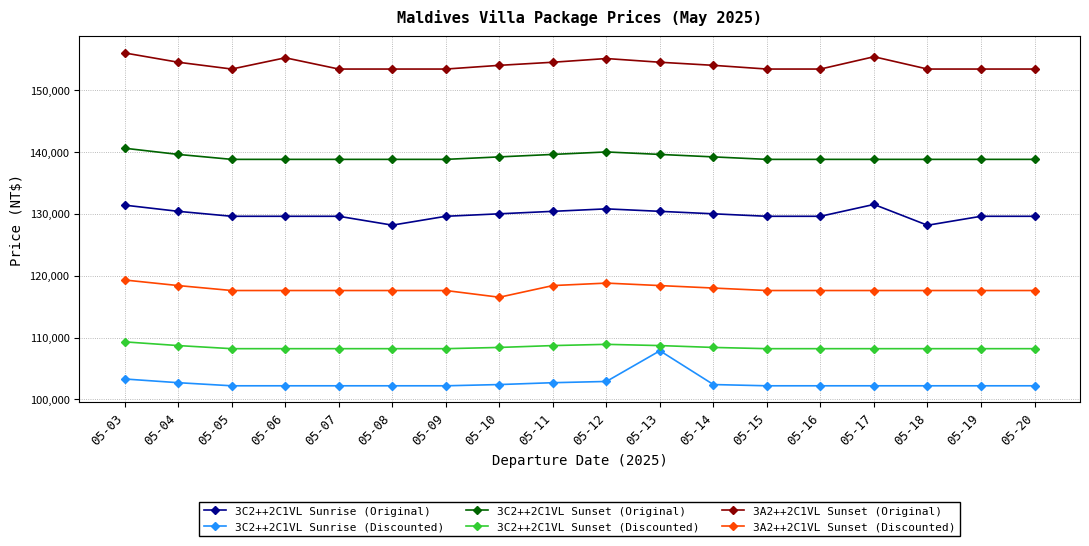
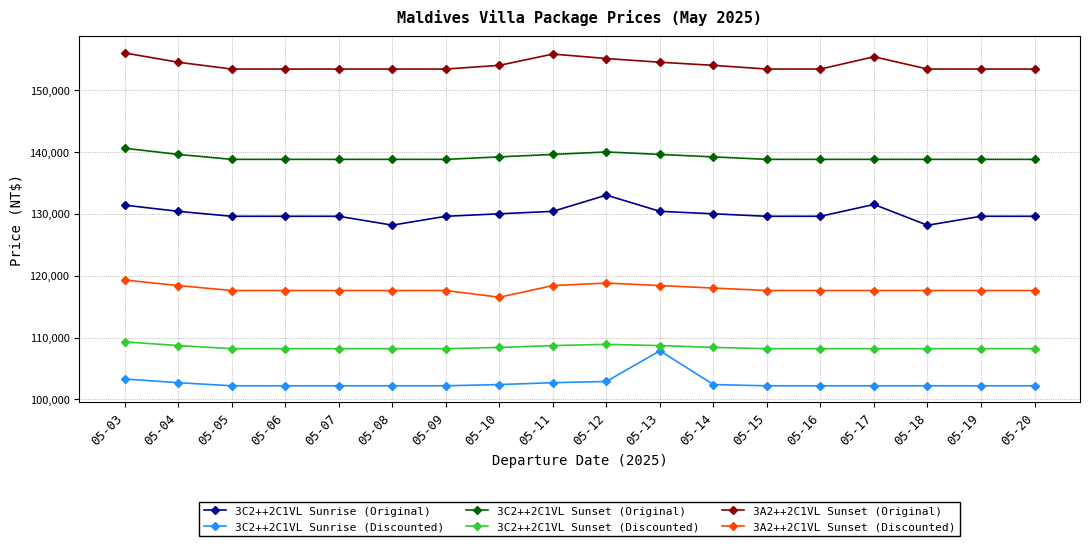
  {
    "3C2++2C1VL Sunrise (Original)": {
      "05-03": "131,000",
      "05-04": "130,000",
      "05-05": "130,000",
      "05-06": "130,000",
      "05-07": "130,000",
      "05-08": "128,000",
      "05-09": "130,000",
      "05-10": "130,000",
      "05-11": "130,000",
-     "05-12": "131,000",
+     "05-12": "133,000",
      "05-13": "130,000",
      "05-14": "130,000",
      "05-15": "130,000",
      "05-16": "130,000",
      "05-17": "132,000",
      "05-18": "128,000",
      "05-19": "130,000",
      "05-20": "130,000"
    },
    "3C2++2C1VL Sunrise (Discounted)": {
      "05-03": "103,000",
      "05-04": "103,000",
      "05-05": "102,000",
      "05-06": "102,000",
      "05-07": "102,000",
      "05-08": "102,000",
      "05-09": "102,000",
      "05-10": "102,000",
      "05-11": "103,000",
      "05-12": "103,000",
      "05-13": "108,000",
      "05-14": "102,000",
      "05-15": "102,000",
      "05-16": "102,000",
      "05-17": "102,000",
      "05-18": "102,000",
      "05-19": "102,000",
      "05-20": "102,000"
    },
    "3C2++2C1VL Sunset (Original)": {
      "05-03": "141,000",
      "05-04": "140,000",
      "05-05": "139,000",
      "05-06": "139,000",
      "05-07": "139,000",
      "05-08": "139,000",
      "05-09": "139,000",
      "05-10": "139,000",
      "05-11": "140,000",
      "05-12": "140,000",
      "05-13": "140,000",
      "05-14": "139,000",
      "05-15": "139,000",
      "05-16": "139,000",
      "05-17": "139,000",
      "05-18": "139,000",
      "05-19": "139,000",
      "05-20": "139,000"
    },
    "3C2++2C1VL Sunset (Discounted)": {
      "05-03": "109,000",
      "05-04": "109,000",
      "05-05": "108,000",
      "05-06": "108,000",
      "05-07": "108,000",
      "05-08": "108,000",
      "05-09": "108,000",
      "05-10": "108,000",
      "05-11": "109,000",
      "05-12": "109,000",
      "05-13": "109,000",
      "05-14": "108,000",
      "05-15": "108,000",
      "05-16": "108,000",
      "05-17": "108,000",
      "05-18": "108,000",
      "05-19": "108,000",
      "05-20": "108,000"
    },
    "3A2++2C1VL Sunset (Original)": {
      "05-03": "156,000",
      "05-04": "155,000",
      "05-05": "153,000",
-     "05-06": "155,000",
+     "05-06": "153,000",
      "05-07": "153,000",
      "05-08": "153,000",
      "05-09": "153,000",
      "05-10": "154,000",
-     "05-11": "155,000",
+     "05-11": "156,000",
      "05-12": "155,000",
      "05-13": "155,000",
      "05-14": "154,000",
      "05-15": "153,000",
      "05-16": "153,000",
      "05-17": "155,000",
      "05-18": "153,000",
      "05-19": "153,000",
      "05-20": "153,000"
    },
    "3A2++2C1VL Sunset (Discounted)": {
      "05-03": "119,000",
      "05-04": "118,000",
      "05-05": "118,000",
      "05-06": "118,000",
      "05-07": "118,000",
      "05-08": "118,000",
      "05-09": "118,000",
      "05-10": "117,000",
      "05-11": "118,000",
      "05-12": "119,000",
      "05-13": "118,000",
      "05-14": "118,000",
      "05-15": "118,000",
      "05-16": "118,000",
      "05-17": "118,000",
      "05-18": "118,000",
      "05-19": "118,000",
      "05-20": "118,000"
    }
  }
